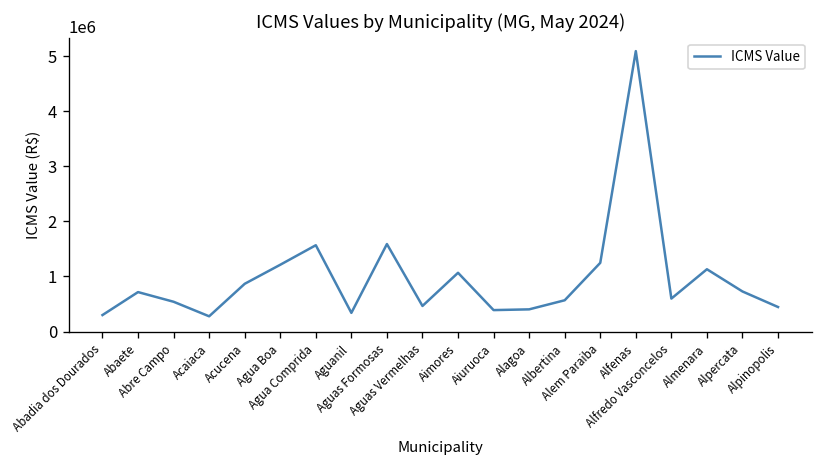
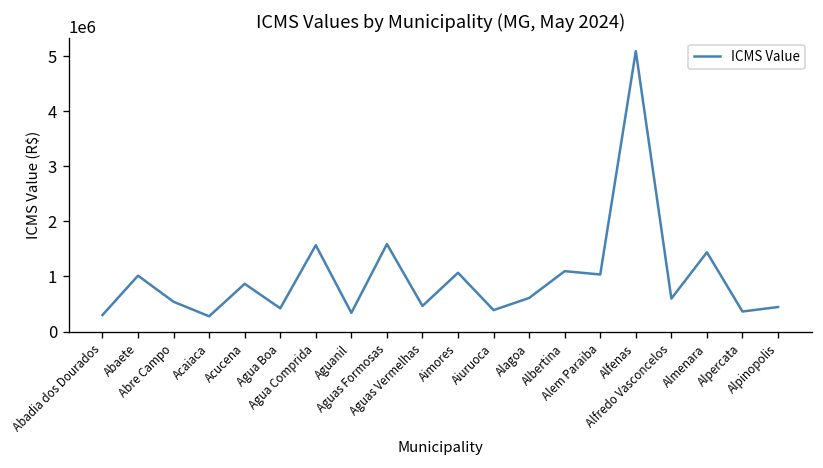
  {
    "Abadia dos Dourados": 300000,
-   "Abaete": 700000,
+   "Abaete": 1000000,
    "Abre Campo": 500000,
    "Acaiaca": 300000,
    "Acucena": 900000,
-   "Agua Boa": 1200000,
+   "Agua Boa": 400000,
    "Agua Comprida": 1600000,
    "Aguanil": 300000,
    "Aguas Formosas": 1600000,
    "Aguas Vermelhas": 500000,
    "Aimores": 1100000,
    "Aiuruoca": 400000,
-   "Alagoa": 400000,
-   "Albertina": 600000,
-   "Alem Paraiba": 1200000,
+   "Alagoa": 600000,
+   "Albertina": 1100000,
+   "Alem Paraiba": 1000000,
    "Alfenas": 5100000,
    "Alfredo Vasconcelos": 600000,
-   "Almenara": 1100000,
-   "Alpercata": 700000,
+   "Almenara": 1400000,
+   "Alpercata": 400000,
    "Alpinopolis": 400000
  }
